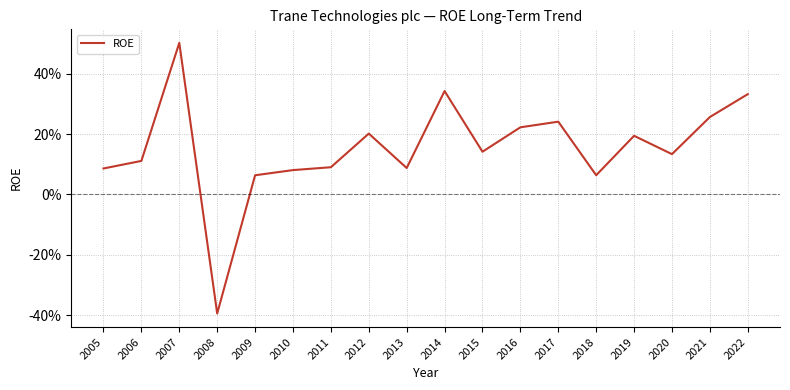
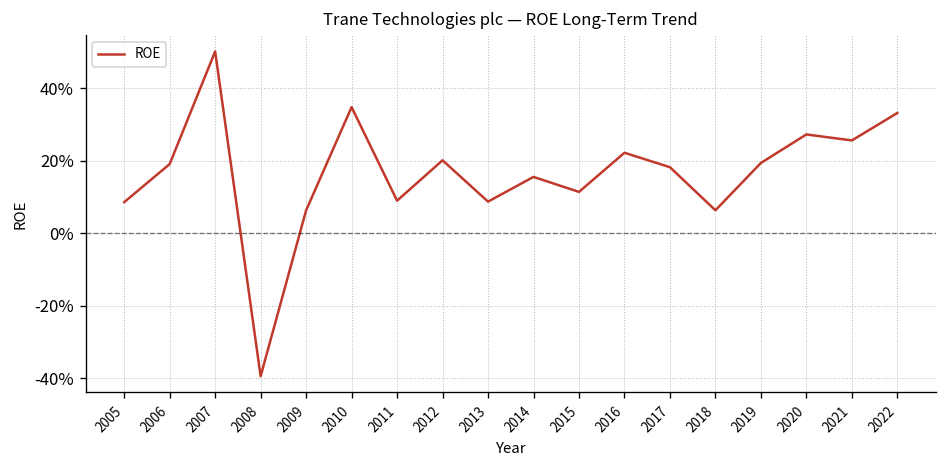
  {
    "2005": "9%",
-   "2006": "11%",
+   "2006": "19%",
    "2007": "50%",
    "2008": "-39%",
    "2009": "6%",
-   "2010": "8%",
+   "2010": "35%",
    "2011": "9%",
    "2012": "20%",
    "2013": "9%",
-   "2014": "34%",
-   "2015": "14%",
+   "2014": "16%",
+   "2015": "11%",
    "2016": "22%",
-   "2017": "24%",
+   "2017": "18%",
    "2018": "6%",
    "2019": "19%",
-   "2020": "13%",
+   "2020": "27%",
    "2021": "26%",
    "2022": "33%"
  }
